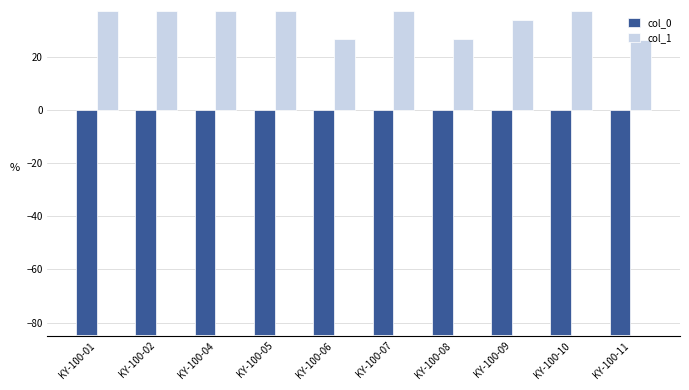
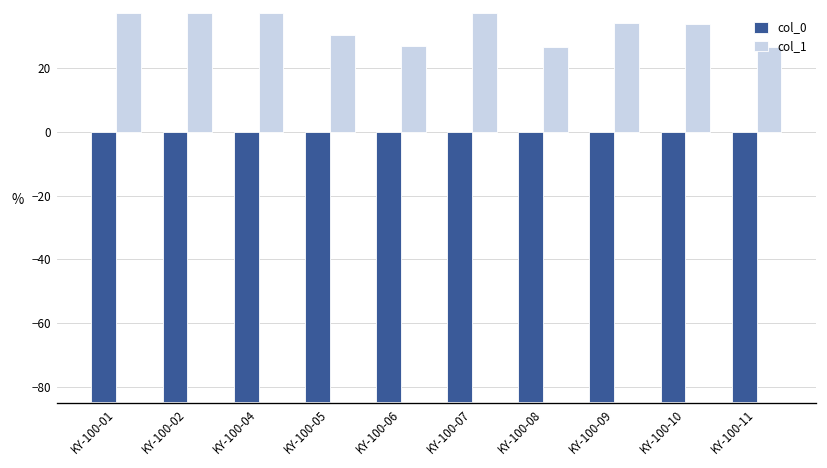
  {
    "col_0": {
      "KY-100-01": -85,
      "KY-100-02": -85,
      "KY-100-04": -85,
      "KY-100-05": -85,
      "KY-100-06": -85,
      "KY-100-07": -85,
      "KY-100-08": -85,
      "KY-100-09": -85,
      "KY-100-10": -85,
      "KY-100-11": -85
    },
    "col_1": {
      "KY-100-01": 37,
      "KY-100-02": 37,
      "KY-100-04": 37,
-     "KY-100-05": 37,
+     "KY-100-05": 30,
      "KY-100-06": 27,
      "KY-100-07": 37,
      "KY-100-08": 26,
      "KY-100-09": 34,
-     "KY-100-10": 37,
+     "KY-100-10": 34,
      "KY-100-11": 26
    }
  }
